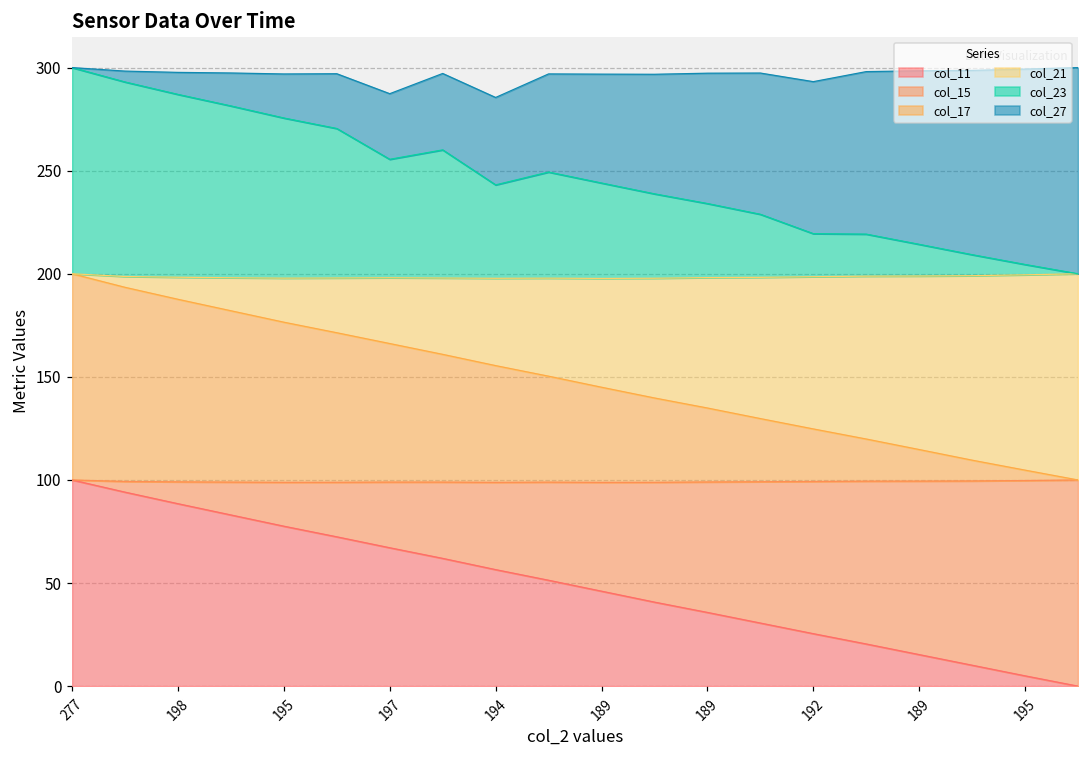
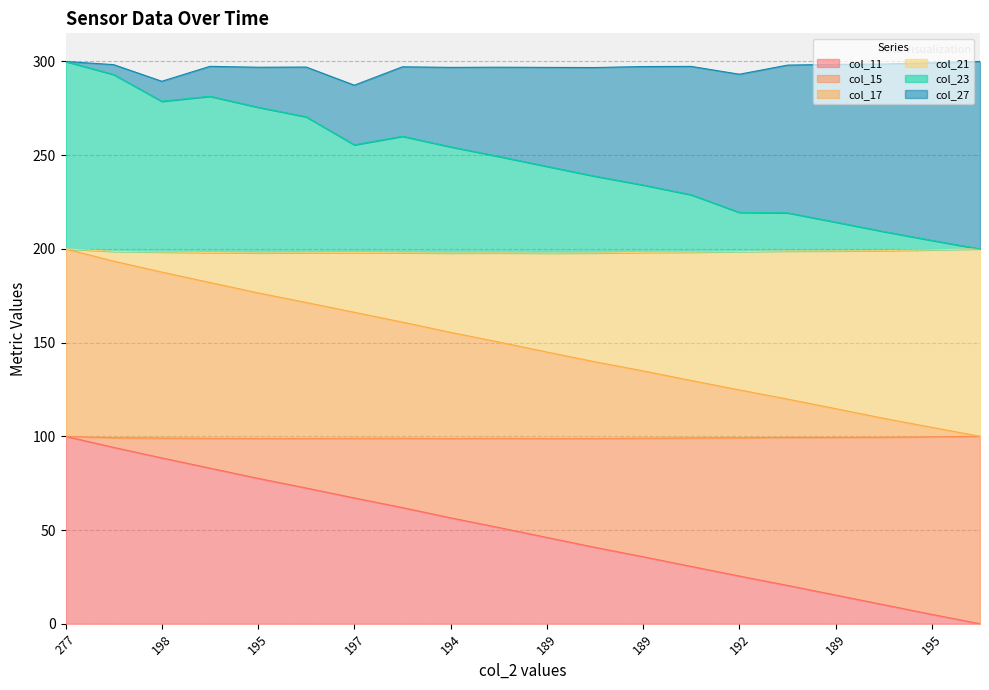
  {
    "col_23": {
-     "198": 89,
+     "198": 80,
      "197": 57,
-     "194": 45,
+     "194": 57,
      "192": 21
    },
    "col_27": {
      "198": 11,
      "197": 32,
      "194": 42,
      "192": 74
    }
  }
